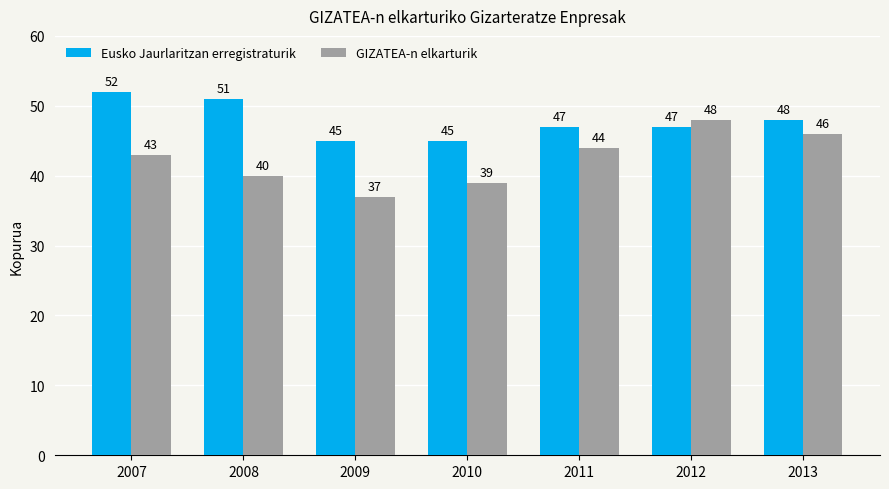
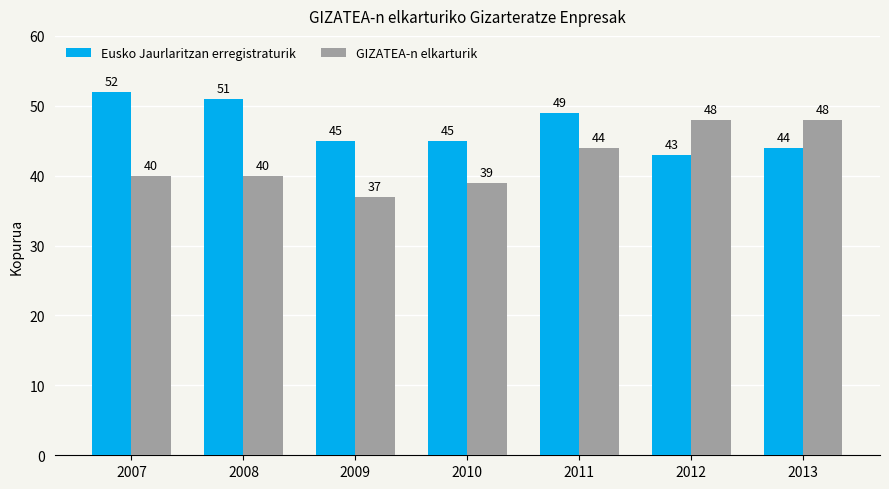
  {
    "Eusko Jaurlaritzan erregistraturik": {
      "2007": 52,
      "2008": 51,
      "2009": 45,
      "2010": 45,
-     "2011": 47,
-     "2012": 47,
-     "2013": 48
+     "2011": 49,
+     "2012": 43,
+     "2013": 44
    },
    "GIZATEA-n elkarturik": {
-     "2007": 43,
+     "2007": 40,
      "2008": 40,
      "2009": 37,
      "2010": 39,
      "2011": 44,
      "2012": 48,
-     "2013": 46
+     "2013": 48
    }
  }
